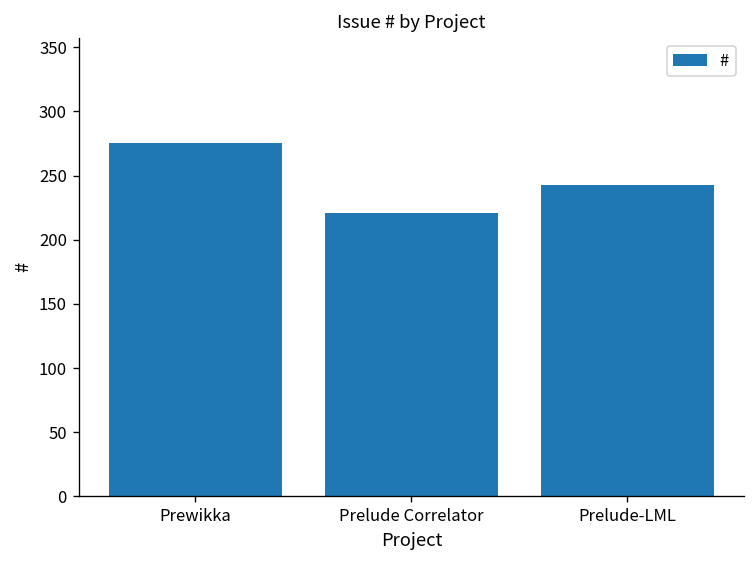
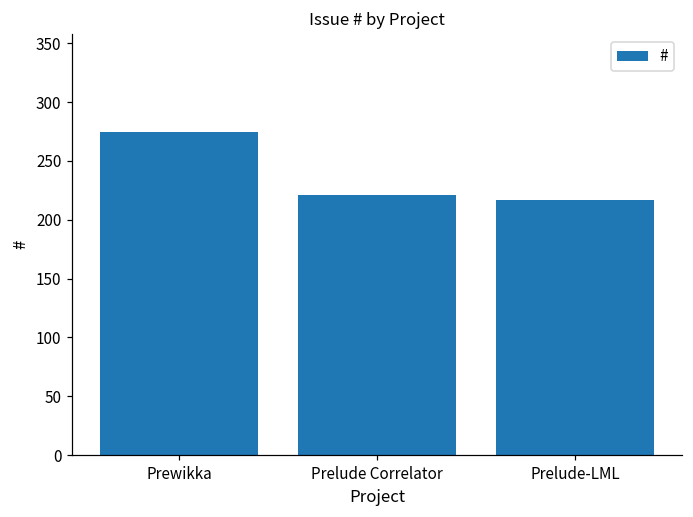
  {
    "Prewikka": 275,
    "Prelude Correlator": 221,
-   "Prelude-LML": 243
+   "Prelude-LML": 217
  }
